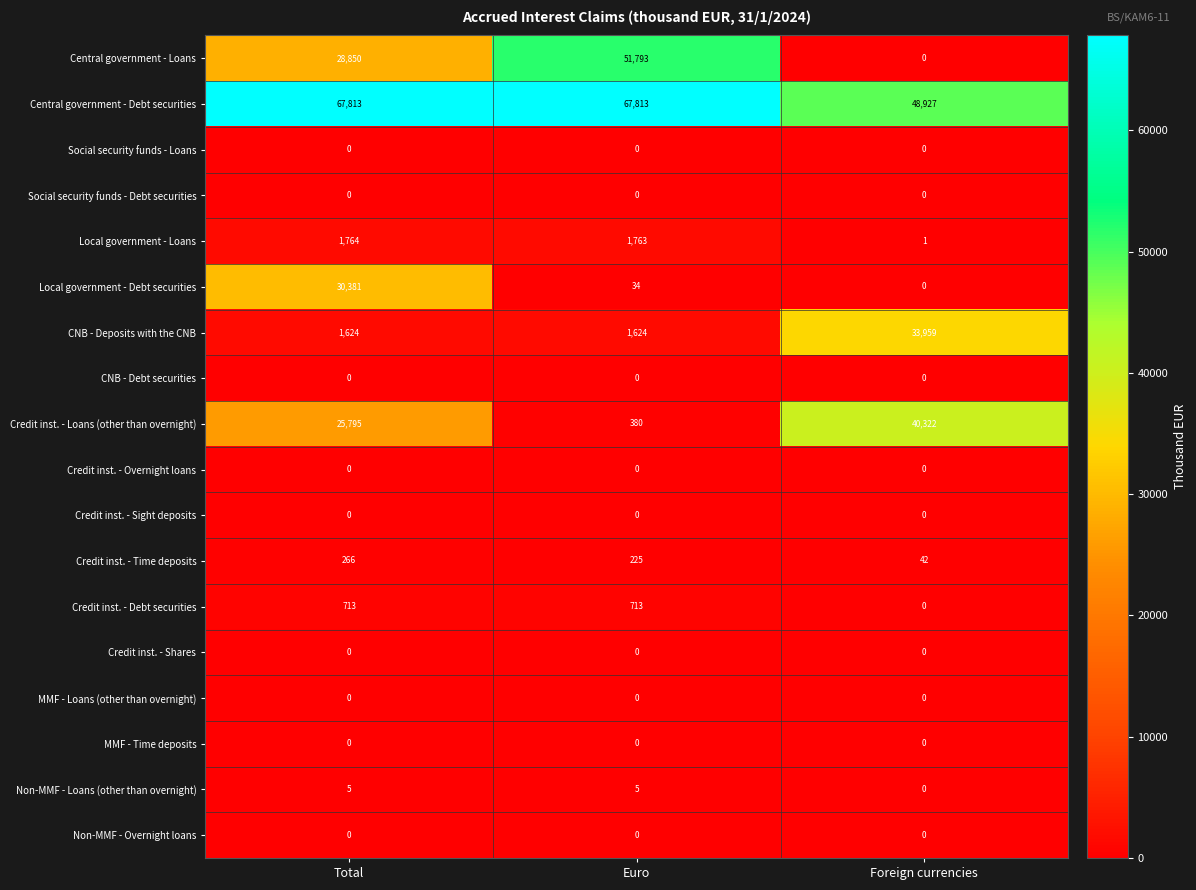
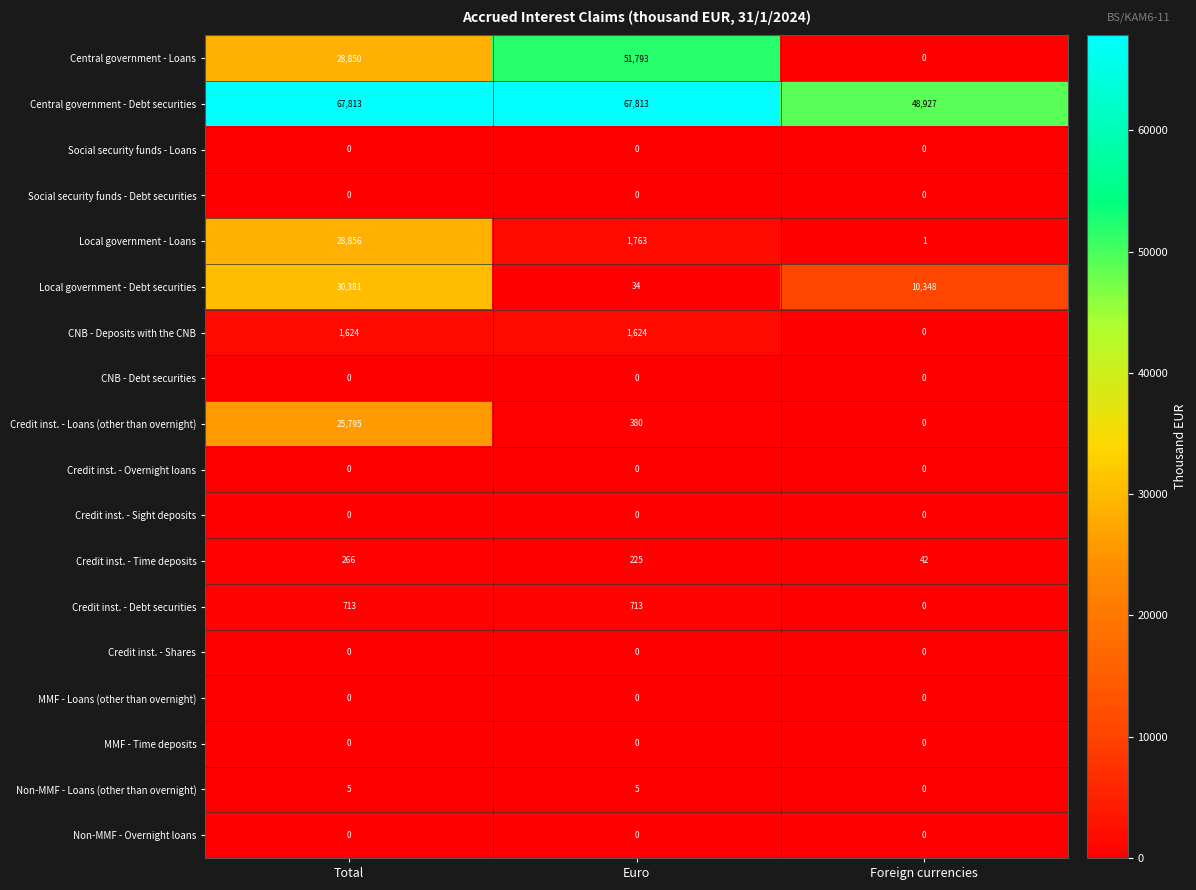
  {
    "Central government - Loans": {
      "Total": "28,850",
      "Euro": "51,793",
      "Foreign currencies": "0"
    },
    "Central government - Debt securities": {
      "Total": "67,813",
      "Euro": "67,813",
      "Foreign currencies": "48,927"
    },
    "Social security funds - Loans": {
      "Total": "0",
      "Euro": "0",
      "Foreign currencies": "0"
    },
    "Social security funds - Debt securities": {
      "Total": "0",
      "Euro": "0",
      "Foreign currencies": "0"
    },
    "Local government - Loans": {
-     "Total": "1,764",
+     "Total": "28,856",
      "Euro": "1,763",
      "Foreign currencies": "1"
    },
    "Local government - Debt securities": {
      "Total": "30,381",
      "Euro": "34",
-     "Foreign currencies": "0"
+     "Foreign currencies": "10,348"
    },
    "CNB - Deposits with the CNB": {
      "Total": "1,624",
      "Euro": "1,624",
-     "Foreign currencies": "33,959"
+     "Foreign currencies": "0"
    },
    "CNB - Debt securities": {
      "Total": "0",
      "Euro": "0",
      "Foreign currencies": "0"
    },
    "Credit inst. - Loans (other than overnight)": {
      "Total": "25,795",
      "Euro": "380",
-     "Foreign currencies": "40,322"
+     "Foreign currencies": "0"
    },
    "Credit inst. - Overnight loans": {
      "Total": "0",
      "Euro": "0",
      "Foreign currencies": "0"
    },
    "Credit inst. - Sight deposits": {
      "Total": "0",
      "Euro": "0",
      "Foreign currencies": "0"
    },
    "Credit inst. - Time deposits": {
      "Total": "266",
      "Euro": "225",
      "Foreign currencies": "42"
    },
    "Credit inst. - Debt securities": {
      "Total": "713",
      "Euro": "713",
      "Foreign currencies": "0"
    },
    "Credit inst. - Shares": {
      "Total": "0",
      "Euro": "0",
      "Foreign currencies": "0"
    },
    "MMF - Loans (other than overnight)": {
      "Total": "0",
      "Euro": "0",
      "Foreign currencies": "0"
    },
    "MMF - Time deposits": {
      "Total": "0",
      "Euro": "0",
      "Foreign currencies": "0"
    },
    "Non-MMF - Loans (other than overnight)": {
      "Total": "5",
      "Euro": "5",
      "Foreign currencies": "0"
    },
    "Non-MMF - Overnight loans": {
      "Total": "0",
      "Euro": "0",
      "Foreign currencies": "0"
    }
  }
